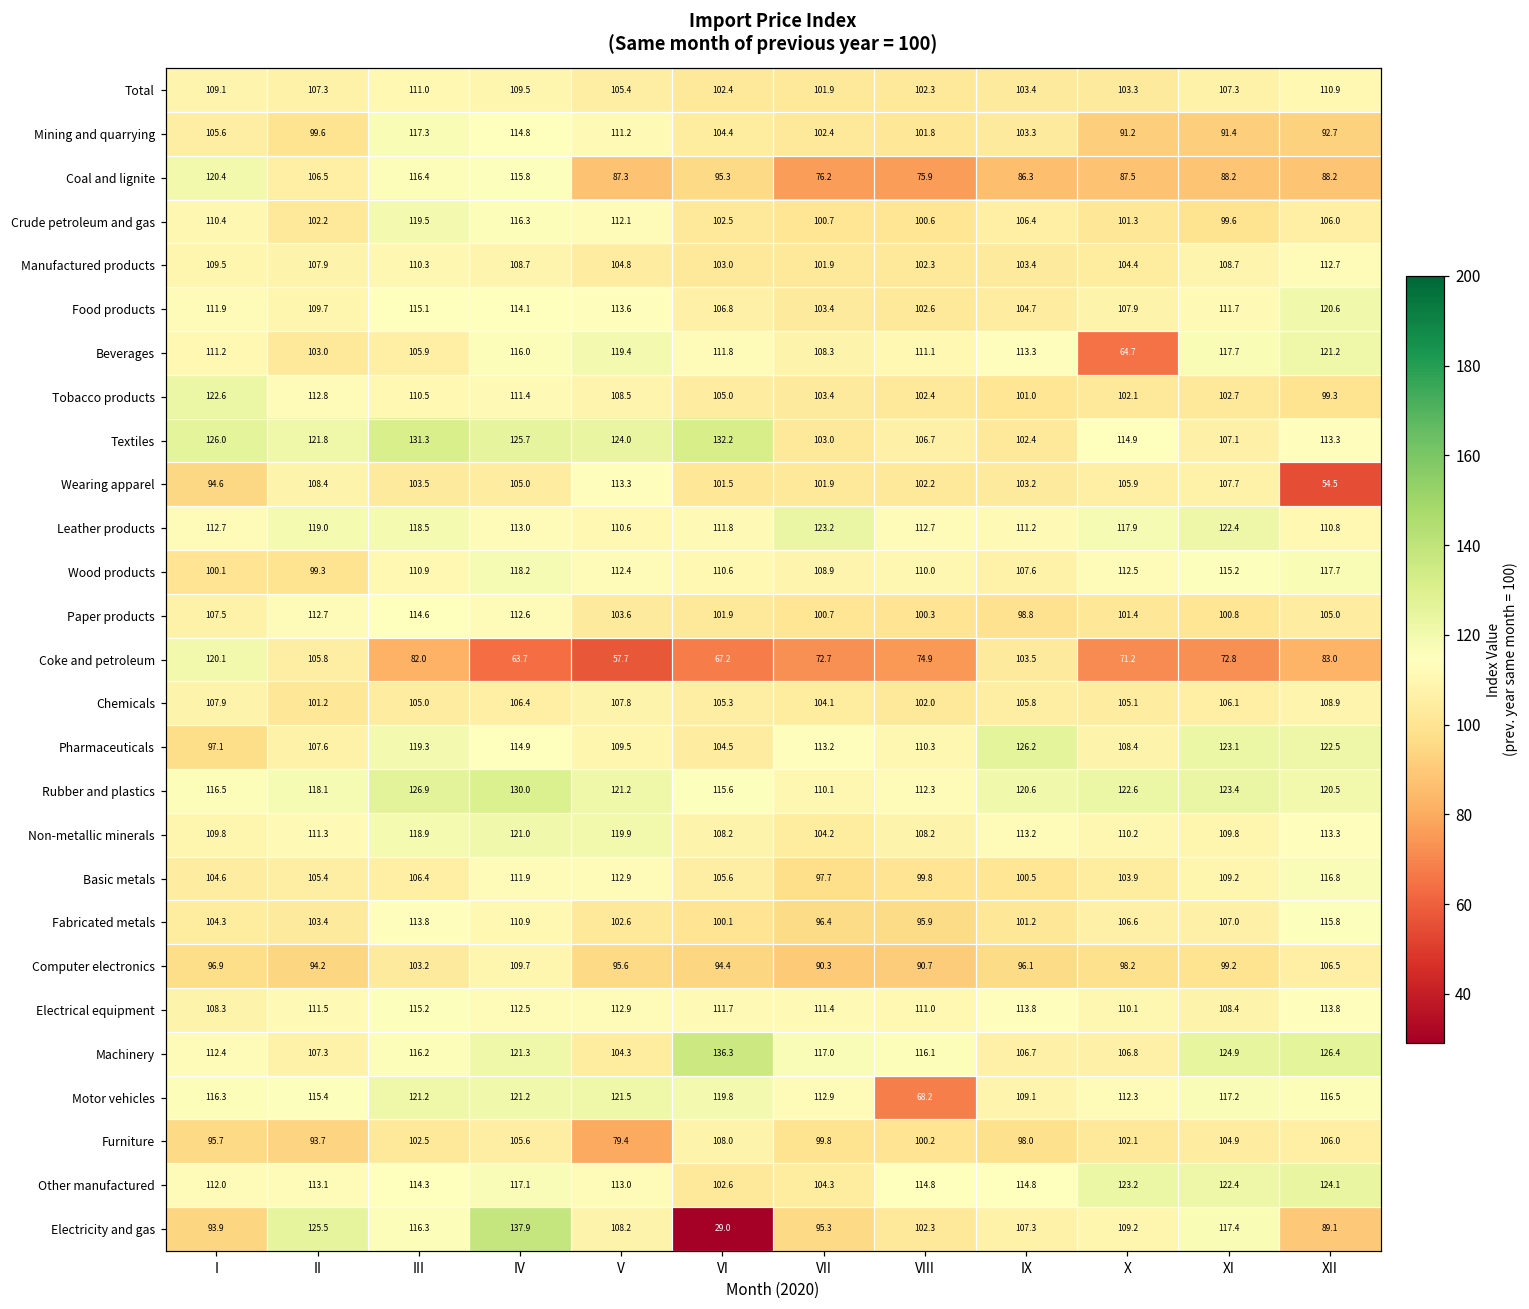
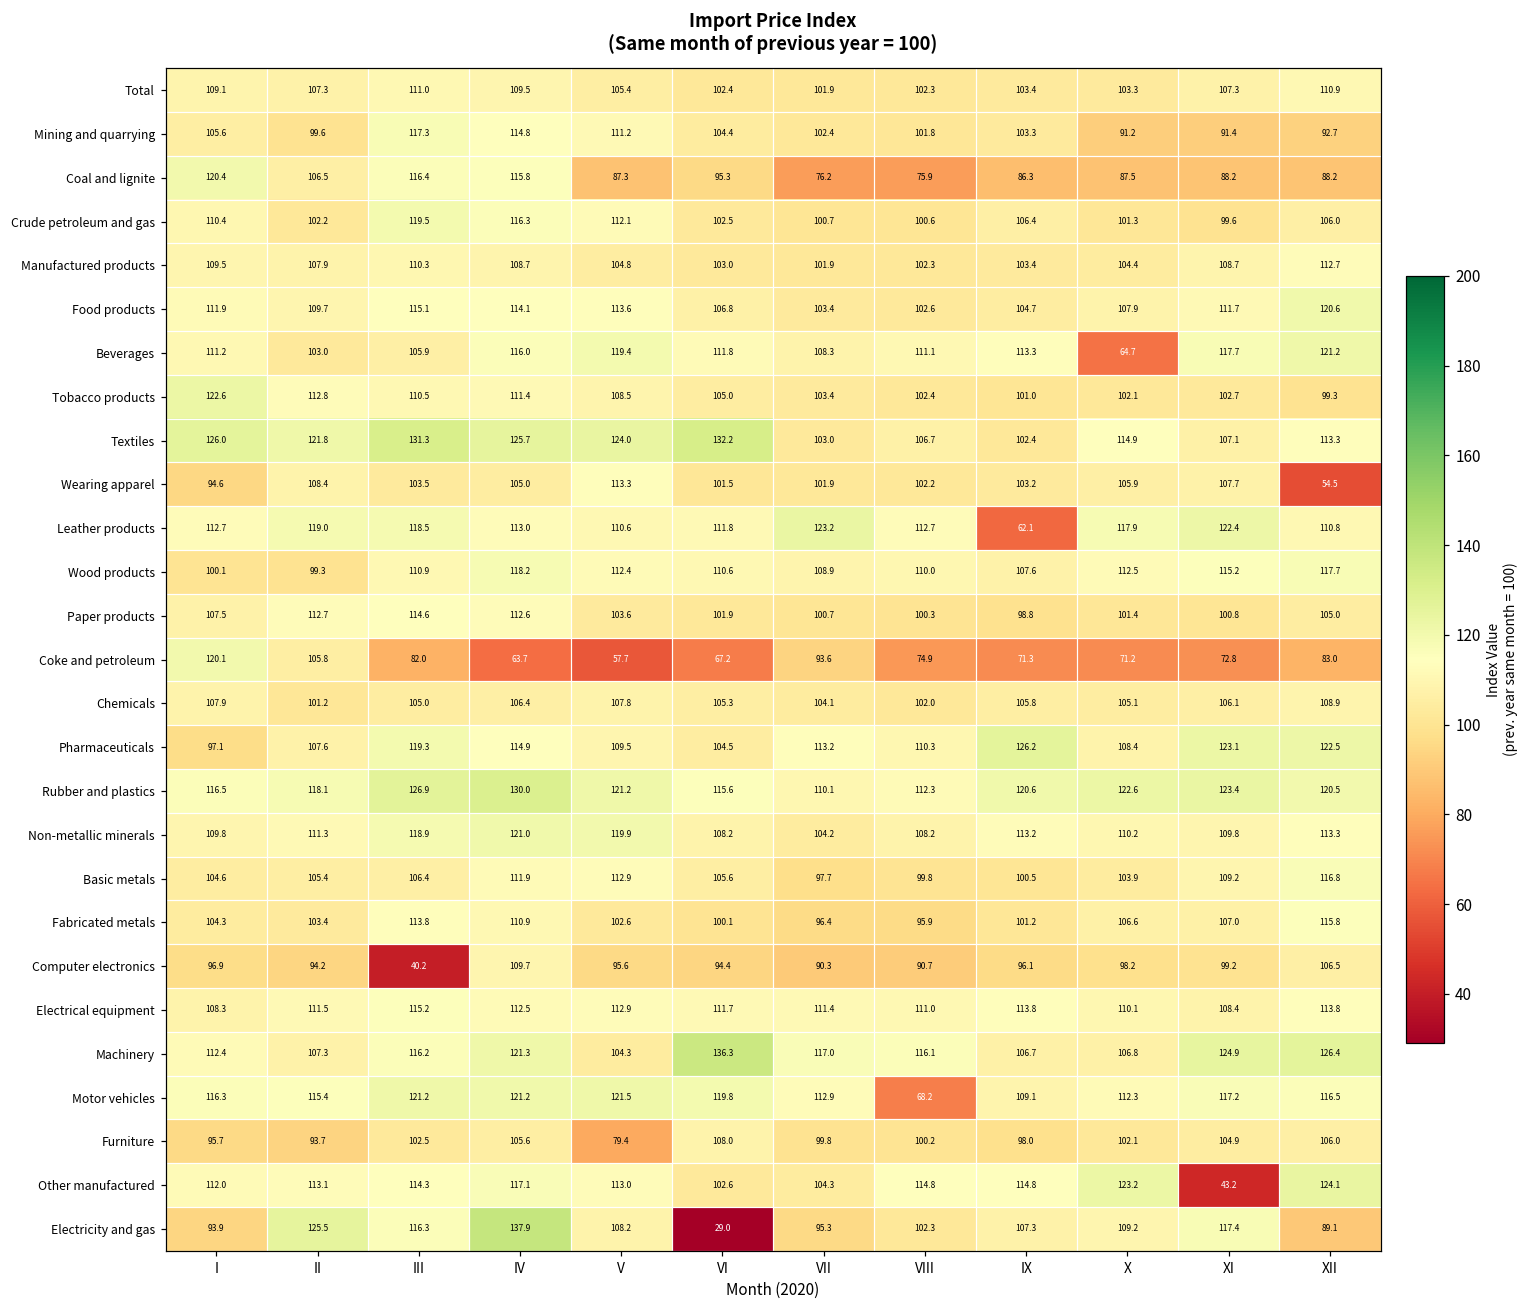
  {
    "Leather products": {
      "I": 112.7,
      "II": 119.0,
      "III": 118.5,
      "IV": 113.0,
      "V": 110.6,
      "VI": 111.8,
      "VII": 123.2,
      "VIII": 112.7,
-     "IX": 111.2,
+     "IX": 62.1,
      "X": 117.9,
      "XI": 122.4,
      "XII": 110.8
    },
    "Coke and petroleum": {
      "I": 120.1,
      "II": 105.8,
      "III": 82.0,
      "IV": 63.7,
      "V": 57.7,
      "VI": 67.2,
-     "VII": 72.7,
+     "VII": 93.6,
      "VIII": 74.9,
-     "IX": 103.5,
+     "IX": 71.3,
      "X": 71.2,
      "XI": 72.8,
      "XII": 83.0
    },
    "Computer electronics": {
      "I": 96.9,
      "II": 94.2,
-     "III": 103.2,
+     "III": 40.2,
      "IV": 109.7,
      "V": 95.6,
      "VI": 94.4,
      "VII": 90.3,
      "VIII": 90.7,
      "IX": 96.1,
      "X": 98.2,
      "XI": 99.2,
      "XII": 106.5
    },
    "Other manufactured": {
      "I": 112.0,
      "II": 113.1,
      "III": 114.3,
      "IV": 117.1,
      "V": 113.0,
      "VI": 102.6,
      "VII": 104.3,
      "VIII": 114.8,
      "IX": 114.8,
      "X": 123.2,
-     "XI": 122.4,
+     "XI": 43.2,
      "XII": 124.1
    }
  }
